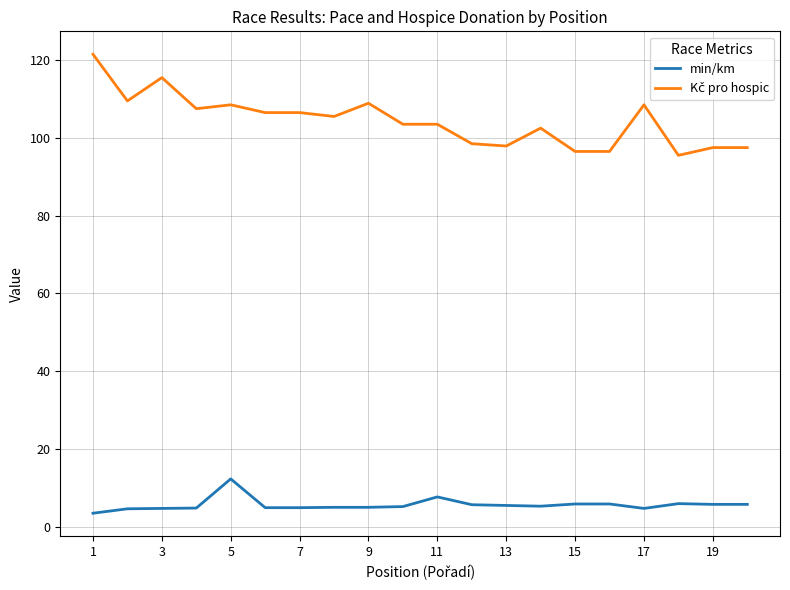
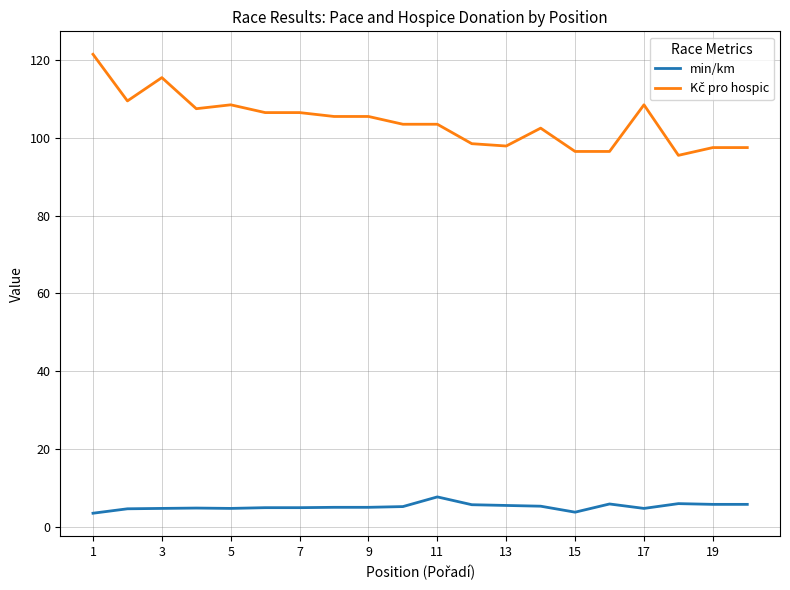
  {
    "min/km": {
      "1": 3,
      "3": 5,
-     "5": 12,
+     "5": 5,
      "7": 5,
      "9": 5,
      "11": 8,
      "13": 5,
-     "15": 6,
+     "15": 4,
      "17": 5,
      "19": 6
    },
    "Kč pro hospic": {
      "1": 122,
      "3": 116,
      "5": 109,
      "7": 107,
-     "9": 109,
+     "9": 106,
      "11": 104,
      "13": 98,
      "15": 97,
      "17": 109,
      "19": 98
    }
  }
